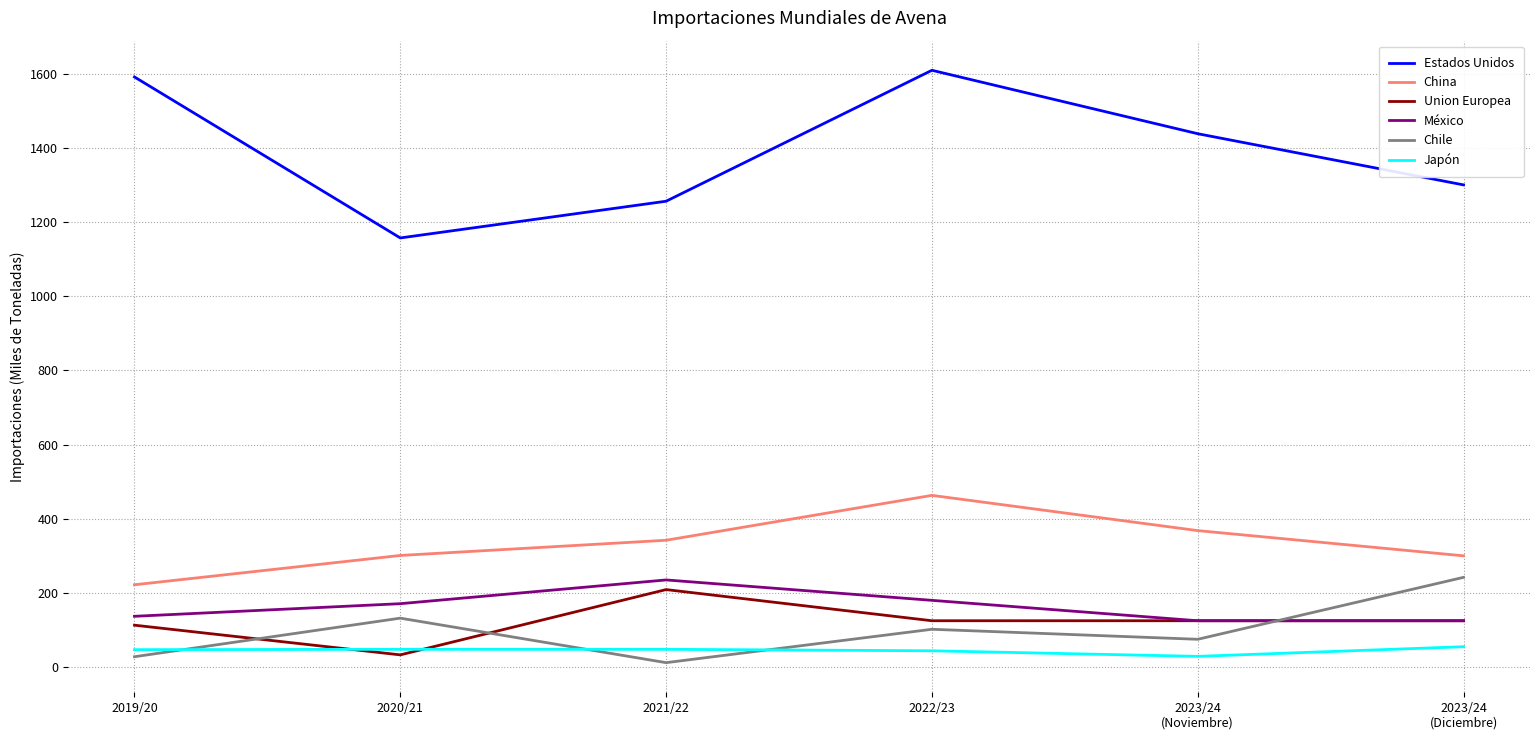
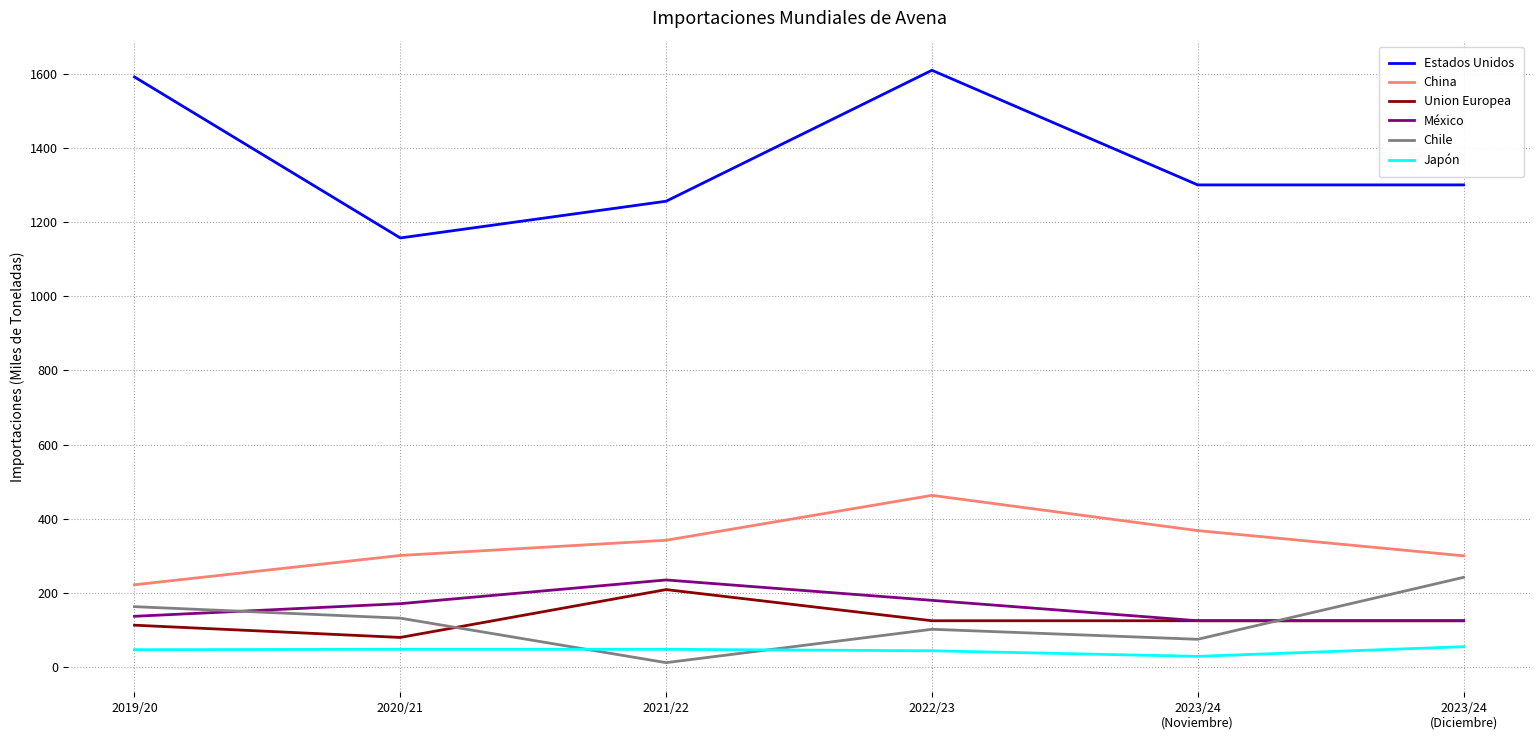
  {
    "Estados Unidos": {
      "2019/20": 1590,
      "2020/21": 1160,
      "2021/22": 1260,
      "2022/23": 1610,
-     "2023/24 (Noviembre)": 1440,
+     "2023/24 (Noviembre)": 1300,
      "2023/24 (Diciembre)": 1300
    },
    "China": {
      "2019/20": 220,
      "2020/21": 300,
      "2021/22": 340,
      "2022/23": 460,
      "2023/24 (Noviembre)": 370,
      "2023/24 (Diciembre)": 300
    },
    "Union Europea": {
      "2019/20": 110,
-     "2020/21": 30,
+     "2020/21": 80,
      "2021/22": 210,
      "2022/23": 130
    },
    "México": {
      "2019/20": 140,
      "2020/21": 170,
      "2021/22": 240,
      "2022/23": 180
    },
    "Chile": {
-     "2019/20": 30,
+     "2019/20": 160,
      "2020/21": 130,
      "2021/22": 10,
      "2022/23": 100,
      "2023/24 (Noviembre)": 80,
      "2023/24 (Diciembre)": 240
    },
    "Japón": {
      "2019/20": 50,
      "2020/21": 50,
      "2021/22": 50,
      "2022/23": 40,
      "2023/24 (Noviembre)": 30,
      "2023/24 (Diciembre)": 60
    }
  }
